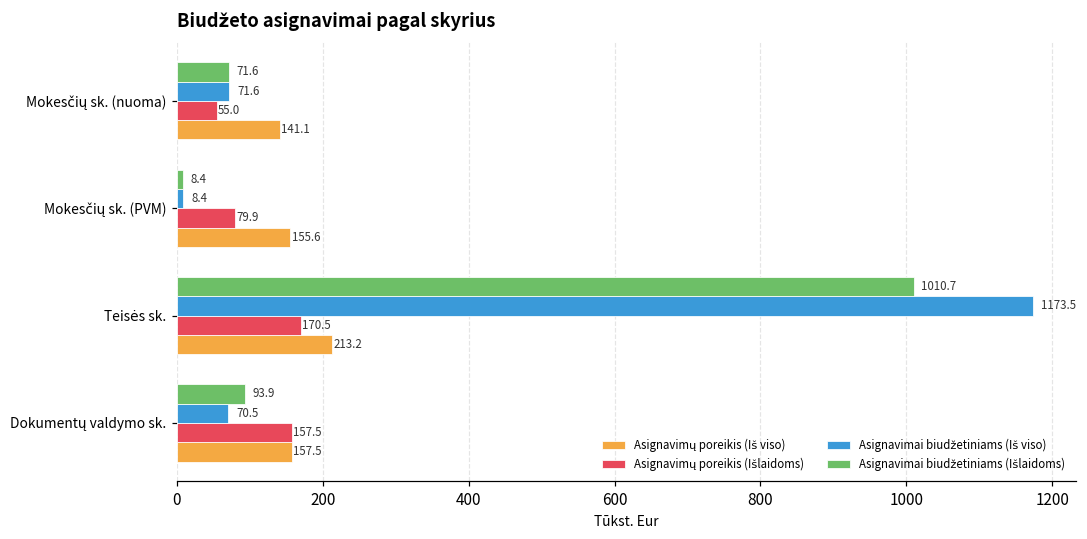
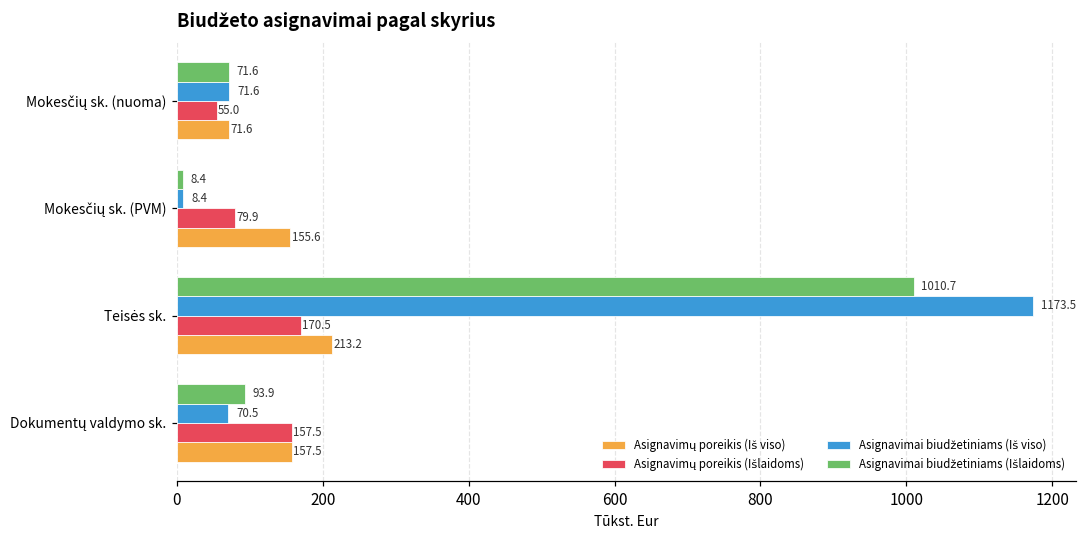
  {
    "Asignavimų poreikis (Iš viso)": {
-     "Mokesčių sk. (nuoma)": 141.1,
+     "Mokesčių sk. (nuoma)": 71.6,
      "Mokesčių sk. (PVM)": 155.6,
      "Teisės sk.": 213.2,
      "Dokumentų valdymo sk.": 157.5
    },
    "Asignavimų poreikis (Išlaidoms)": {
      "Mokesčių sk. (nuoma)": 55.0,
      "Mokesčių sk. (PVM)": 79.9,
      "Teisės sk.": 170.5,
      "Dokumentų valdymo sk.": 157.5
    },
    "Asignavimai biudžetiniams (Iš viso)": {
      "Mokesčių sk. (nuoma)": 71.6,
      "Mokesčių sk. (PVM)": 8.4,
      "Teisės sk.": 1173.5,
      "Dokumentų valdymo sk.": 70.5
    },
    "Asignavimai biudžetiniams (Išlaidoms)": {
      "Mokesčių sk. (nuoma)": 71.6,
      "Mokesčių sk. (PVM)": 8.4,
      "Teisės sk.": 1010.7,
      "Dokumentų valdymo sk.": 93.9
    }
  }
